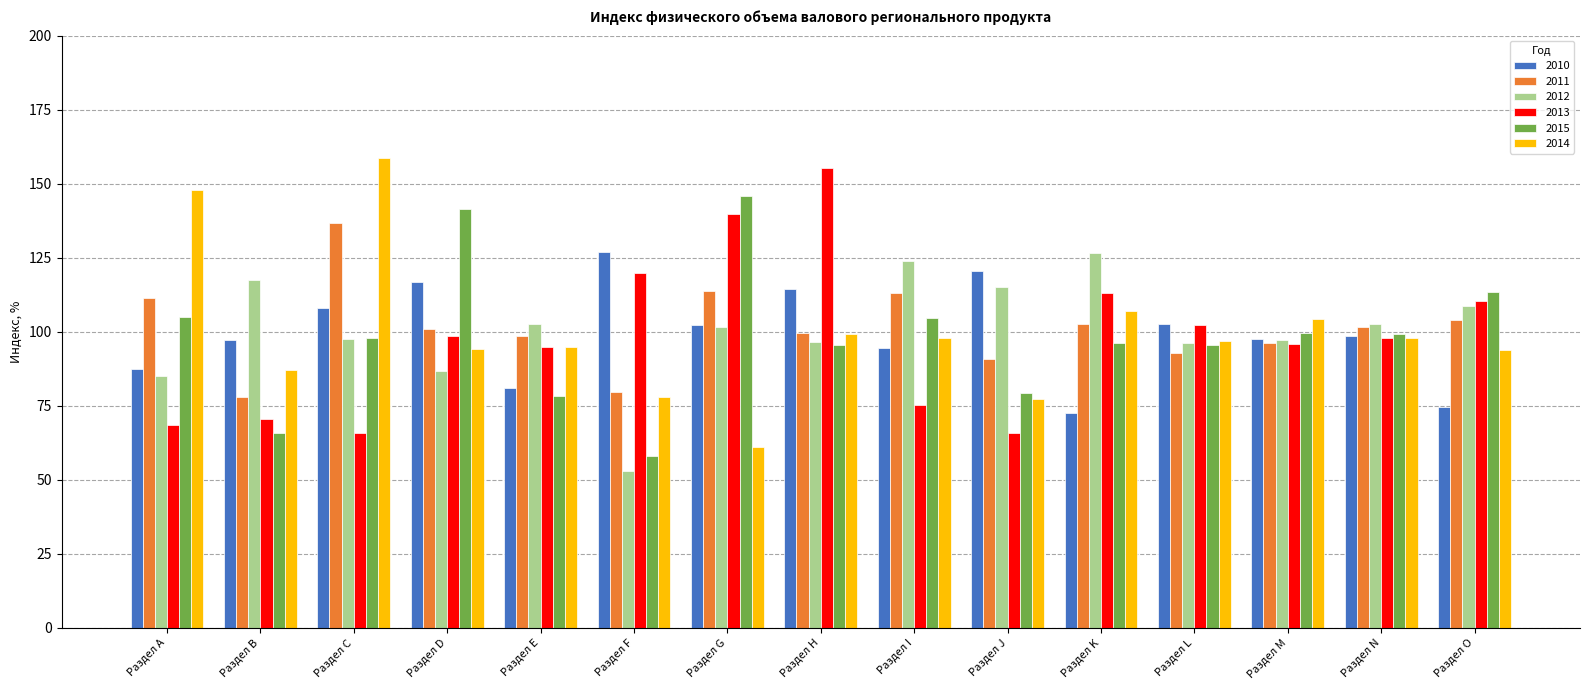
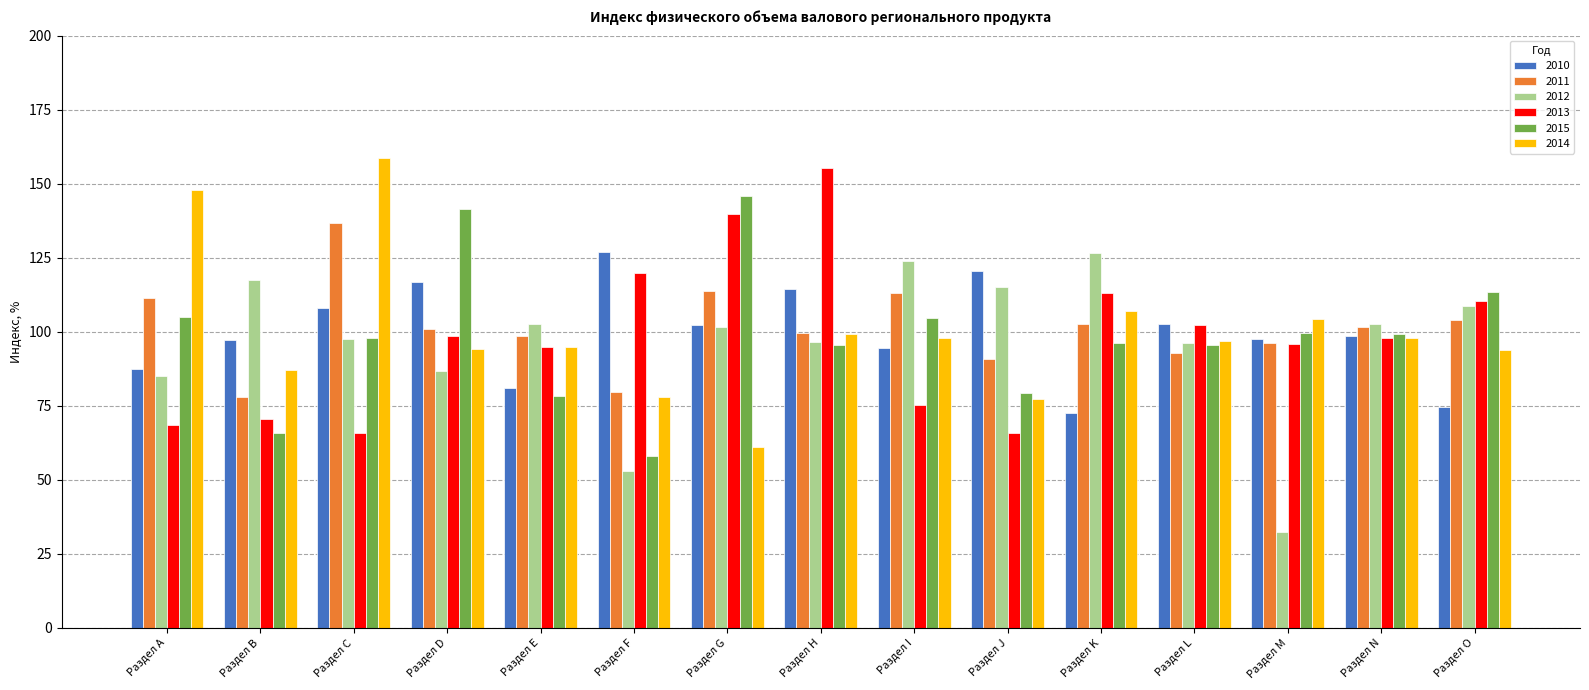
  {
    "2010": {
      "Раздел A": 88,
      "Раздел B": 97,
      "Раздел C": 108,
      "Раздел D": 117,
      "Раздел E": 81,
      "Раздел F": 127,
      "Раздел G": 102,
      "Раздел H": 114,
      "Раздел I": 95,
      "Раздел J": 121,
      "Раздел K": 73,
      "Раздел L": 103,
      "Раздел M": 98,
      "Раздел N": 99,
      "Раздел О": 75
    },
    "2011": {
      "Раздел A": 111,
      "Раздел B": 78,
      "Раздел C": 137,
      "Раздел D": 101,
      "Раздел E": 99,
      "Раздел F": 80,
      "Раздел G": 114,
      "Раздел H": 100,
      "Раздел I": 113,
      "Раздел J": 91,
      "Раздел K": 103,
      "Раздел L": 93,
      "Раздел M": 96,
      "Раздел N": 102,
      "Раздел О": 104
    },
    "2012": {
      "Раздел A": 85,
      "Раздел B": 118,
      "Раздел C": 98,
      "Раздел D": 87,
      "Раздел E": 103,
      "Раздел F": 53,
      "Раздел G": 102,
      "Раздел H": 97,
      "Раздел I": 124,
      "Раздел J": 115,
      "Раздел K": 127,
      "Раздел L": 96,
-     "Раздел M": 97,
+     "Раздел M": 32,
      "Раздел N": 103,
      "Раздел О": 109
    },
    "2013": {
      "Раздел A": 69,
      "Раздел B": 71,
      "Раздел C": 66,
      "Раздел D": 99,
      "Раздел E": 95,
      "Раздел F": 120,
      "Раздел G": 140,
      "Раздел H": 155,
      "Раздел I": 75,
      "Раздел J": 66,
      "Раздел K": 113,
      "Раздел L": 102,
      "Раздел M": 96,
      "Раздел N": 98,
      "Раздел О": 110
    },
    "2015": {
      "Раздел A": 105,
      "Раздел B": 66,
      "Раздел C": 98,
      "Раздел D": 141,
      "Раздел E": 78,
      "Раздел F": 58,
      "Раздел G": 146,
      "Раздел H": 95,
      "Раздел I": 105,
      "Раздел J": 80,
      "Раздел K": 96,
      "Раздел L": 96,
      "Раздел M": 100,
      "Раздел N": 99,
      "Раздел О": 113
    },
    "2014": {
      "Раздел A": 148,
      "Раздел B": 87,
      "Раздел C": 159,
      "Раздел D": 94,
      "Раздел E": 95,
      "Раздел F": 78,
      "Раздел G": 61,
      "Раздел H": 99,
      "Раздел I": 98,
      "Раздел J": 77,
      "Раздел K": 107,
      "Раздел L": 97,
      "Раздел M": 104,
      "Раздел N": 98,
      "Раздел О": 94
    }
  }
